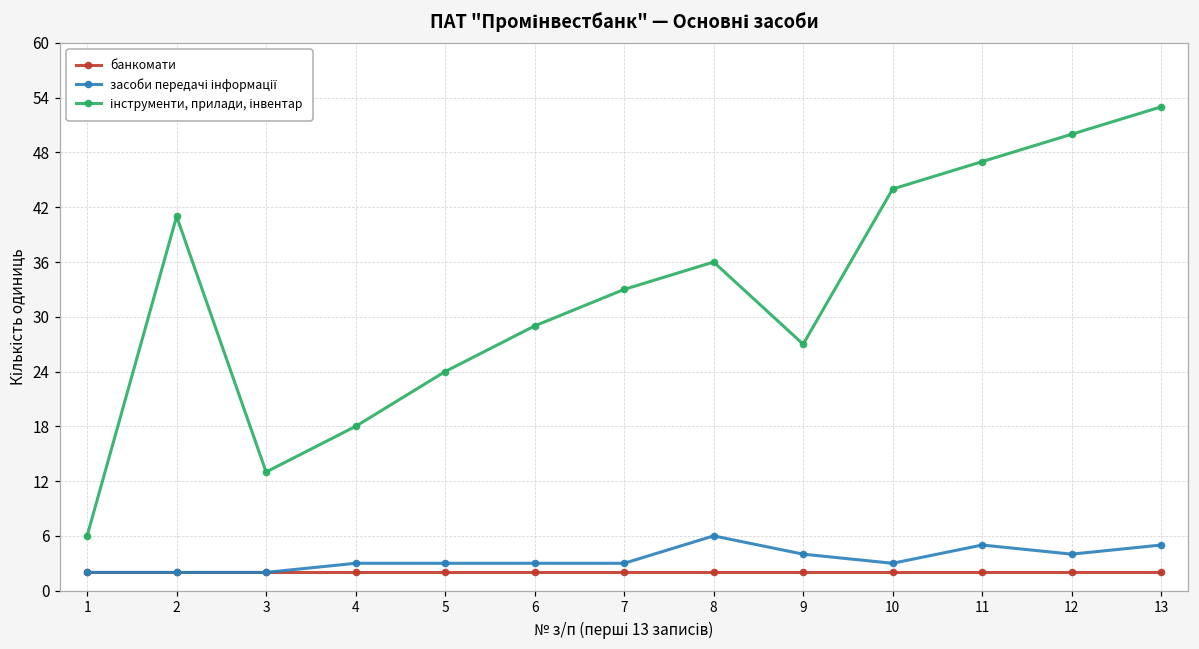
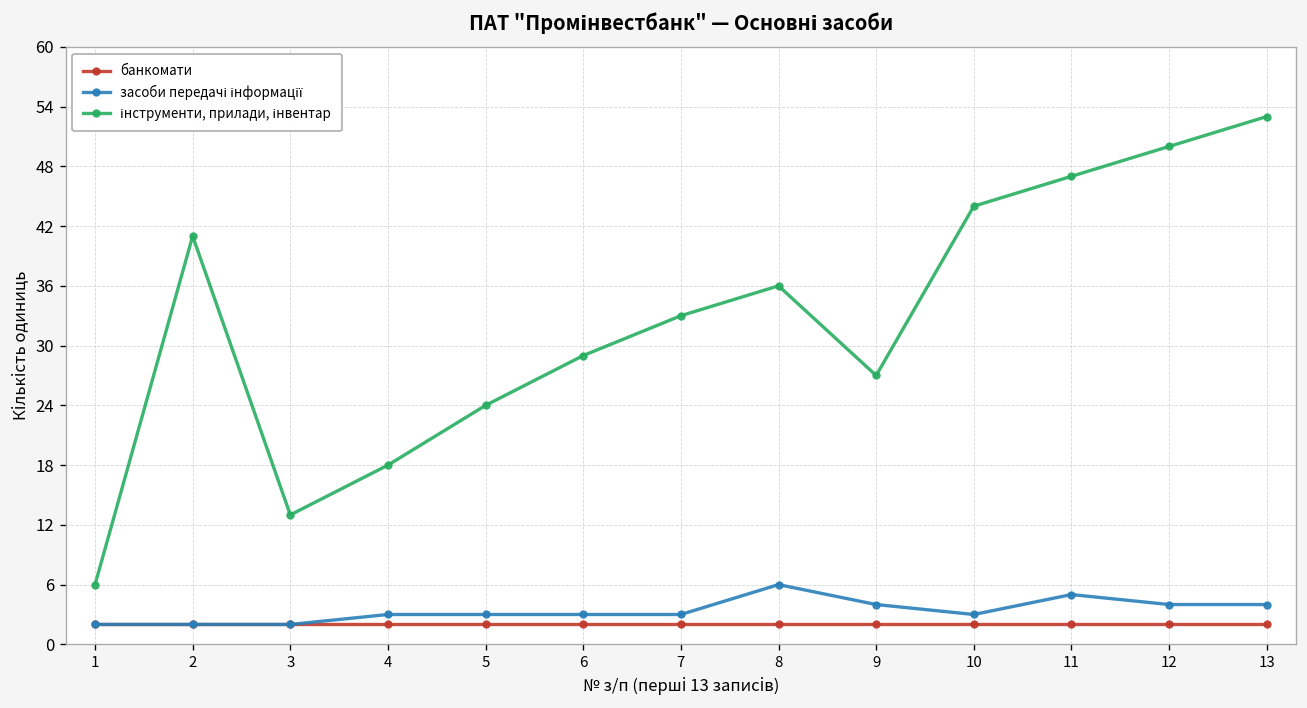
  {
    "банкомати": {
      "4": 2,
      "5": 2,
      "6": 2,
      "7": 2,
      "8": 2,
      "9": 2,
      "10": 2,
      "11": 2,
      "12": 2,
      "13": 2
    },
    "засоби передачі інформації": {
      "4": 3,
      "5": 3,
      "6": 3,
      "7": 3,
      "8": 6,
      "9": 4,
      "10": 3,
      "11": 5,
      "12": 4,
-     "13": 5
+     "13": 4
    },
    "інструменти, прилади, інвентар": {
      "1": 6,
      "2": 41,
      "3": 13,
      "4": 18,
      "5": 24,
      "6": 29,
      "7": 33,
      "8": 36,
      "9": 27,
      "10": 44,
      "11": 47,
      "12": 50,
      "13": 53
    }
  }
